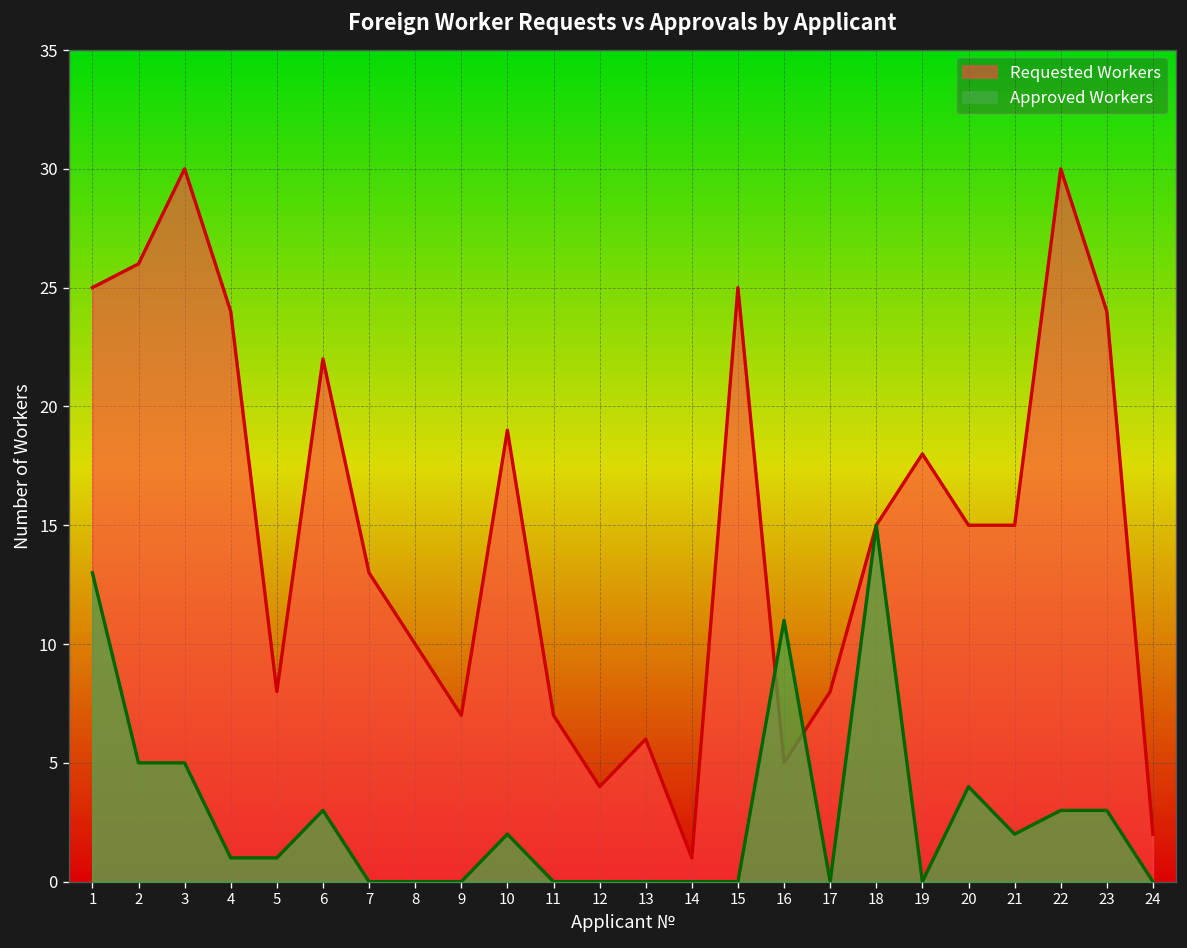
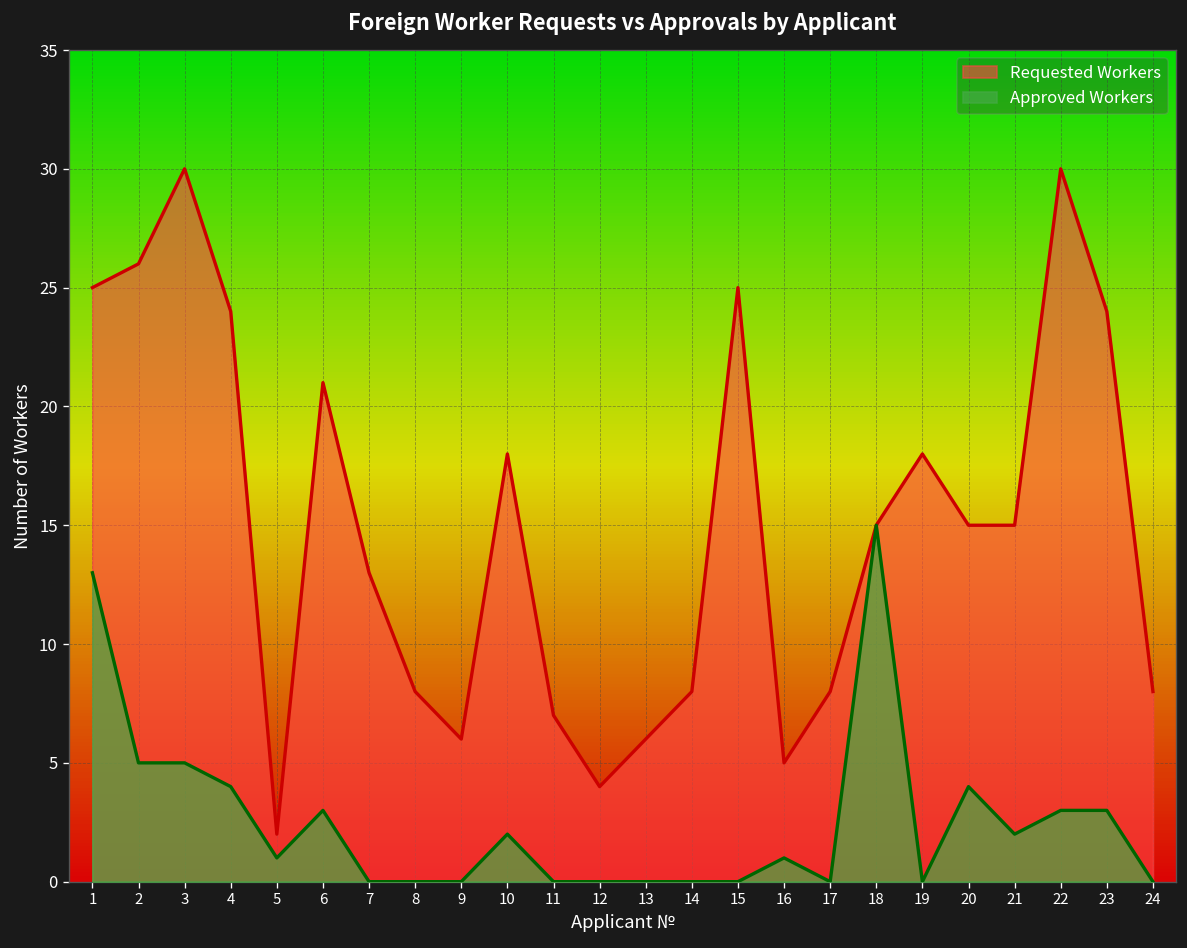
  {
    "Requested Workers": {
      "1": 25,
      "2": 26,
      "3": 30,
      "4": 24,
-     "5": 8,
-     "6": 22,
+     "5": 2,
+     "6": 21,
      "7": 13,
-     "8": 10,
-     "9": 7,
-     "10": 19,
+     "8": 8,
+     "9": 6,
+     "10": 18,
      "11": 7,
      "12": 4,
      "13": 6,
-     "14": 1,
+     "14": 8,
      "15": 25,
      "16": 5,
      "17": 8,
      "19": 18,
      "20": 15,
      "21": 15,
      "22": 30,
      "23": 24,
-     "24": 2
+     "24": 8
    },
    "Approved Workers": {
      "1": 13,
      "2": 5,
      "3": 5,
-     "4": 1,
+     "4": 4,
      "5": 1,
      "6": 3,
      "7": 0,
      "8": 0,
      "9": 0,
      "10": 2,
      "11": 0,
      "12": 0,
      "13": 0,
      "14": 0,
      "15": 0,
-     "16": 11,
+     "16": 1,
      "17": 0,
      "19": 0,
      "20": 4,
      "21": 2,
      "22": 3,
      "23": 3,
      "24": 0
    }
  }
